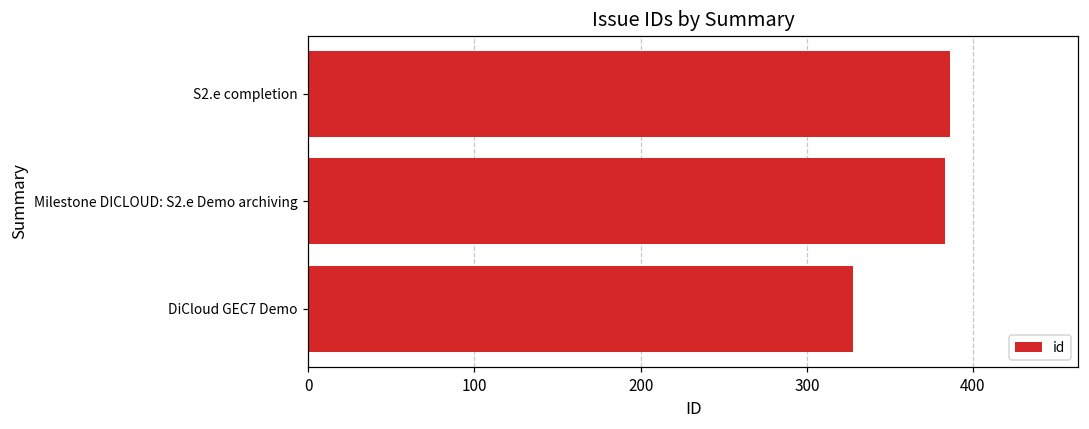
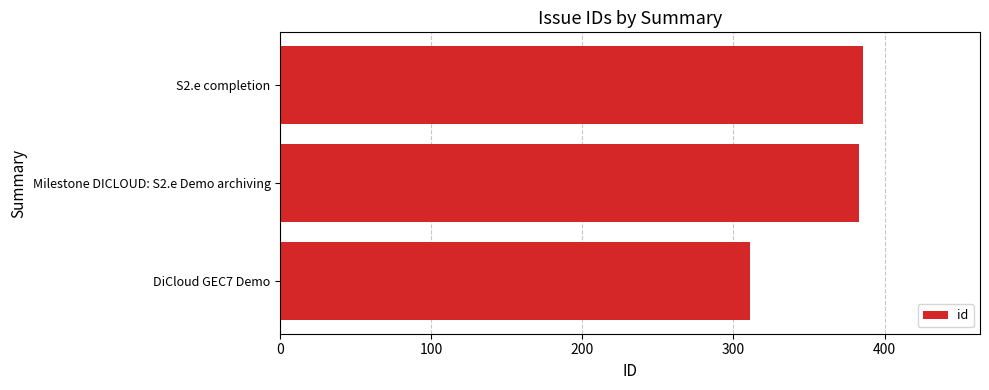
  {
    "S2.e completion": 386,
    "Milestone DICLOUD: S2.e Demo archiving": 383,
-   "DiCloud GEC7 Demo": 328
+   "DiCloud GEC7 Demo": 311
  }
